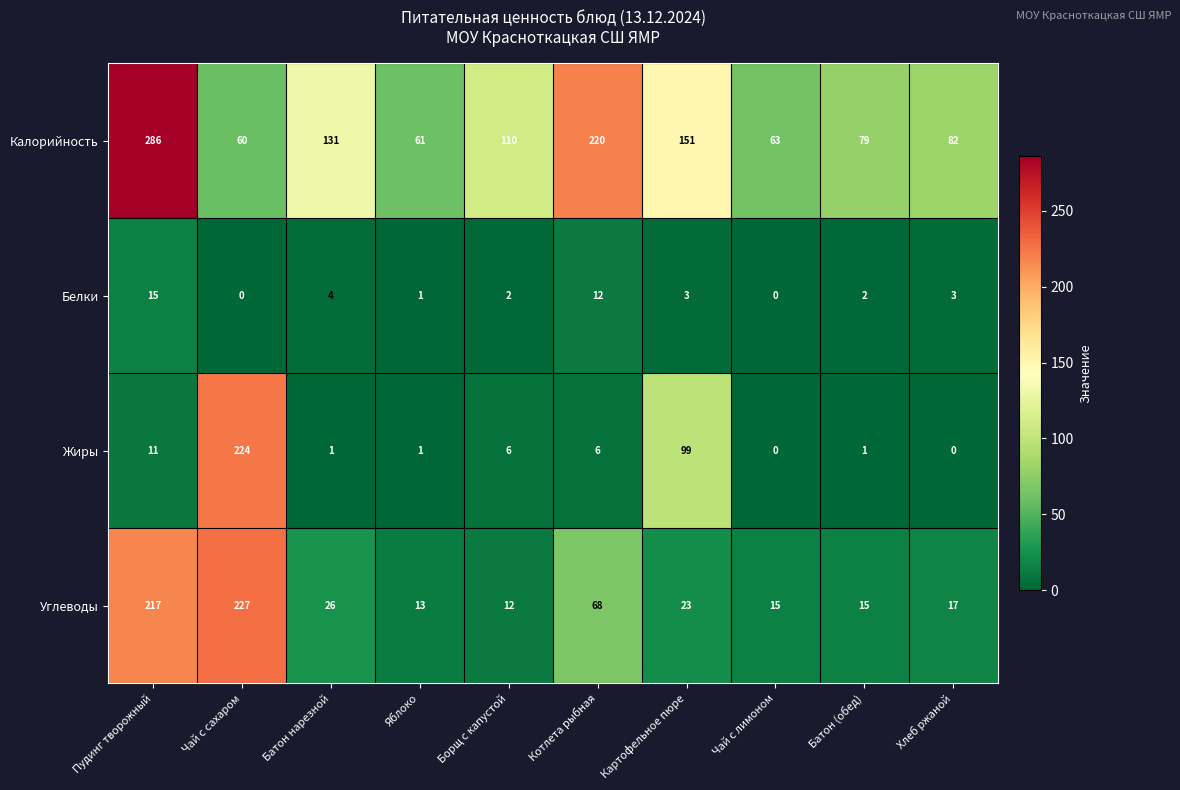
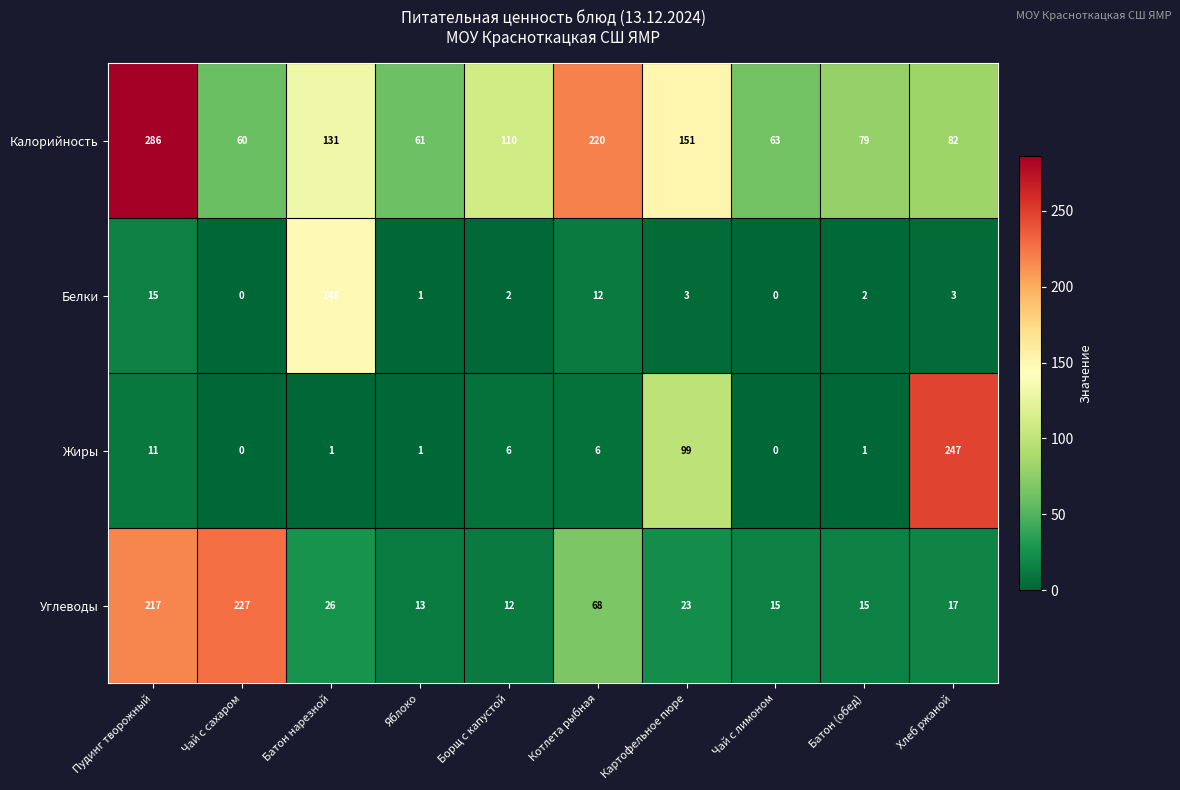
  {
    "Калорийность": {
      "Пудинг творожный": 286,
      "Чай с сахаром": 60,
      "Батон нарезной": 131,
      "Яблоко": 61,
      "Борщ с капустой": 110,
      "Котлета рыбная": 220,
      "Картофельное пюре": 151,
      "Чай с лимоном": 63,
      "Батон (обед)": 79,
      "Хлеб ржаной": 82
    },
    "Белки": {
      "Пудинг творожный": 15,
      "Чай с сахаром": 0,
-     "Батон нарезной": 4,
+     "Батон нарезной": 148,
      "Яблоко": 1,
      "Борщ с капустой": 2,
      "Котлета рыбная": 12,
      "Картофельное пюре": 3,
      "Чай с лимоном": 0,
      "Батон (обед)": 2,
      "Хлеб ржаной": 3
    },
    "Жиры": {
      "Пудинг творожный": 11,
-     "Чай с сахаром": 224,
+     "Чай с сахаром": 0,
      "Батон нарезной": 1,
      "Яблоко": 1,
      "Борщ с капустой": 6,
      "Котлета рыбная": 6,
      "Картофельное пюре": 99,
      "Чай с лимоном": 0,
      "Батон (обед)": 1,
-     "Хлеб ржаной": 0
+     "Хлеб ржаной": 247
    },
    "Углеводы": {
      "Пудинг творожный": 217,
      "Чай с сахаром": 227,
      "Батон нарезной": 26,
      "Яблоко": 13,
      "Борщ с капустой": 12,
      "Котлета рыбная": 68,
      "Картофельное пюре": 23,
      "Чай с лимоном": 15,
      "Батон (обед)": 15,
      "Хлеб ржаной": 17
    }
  }
